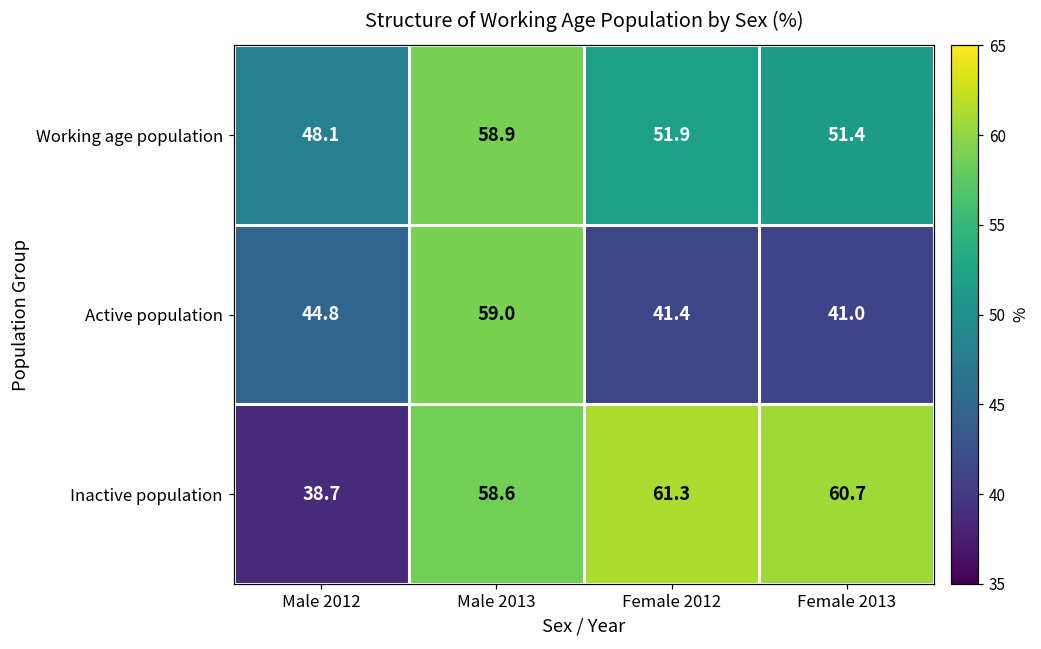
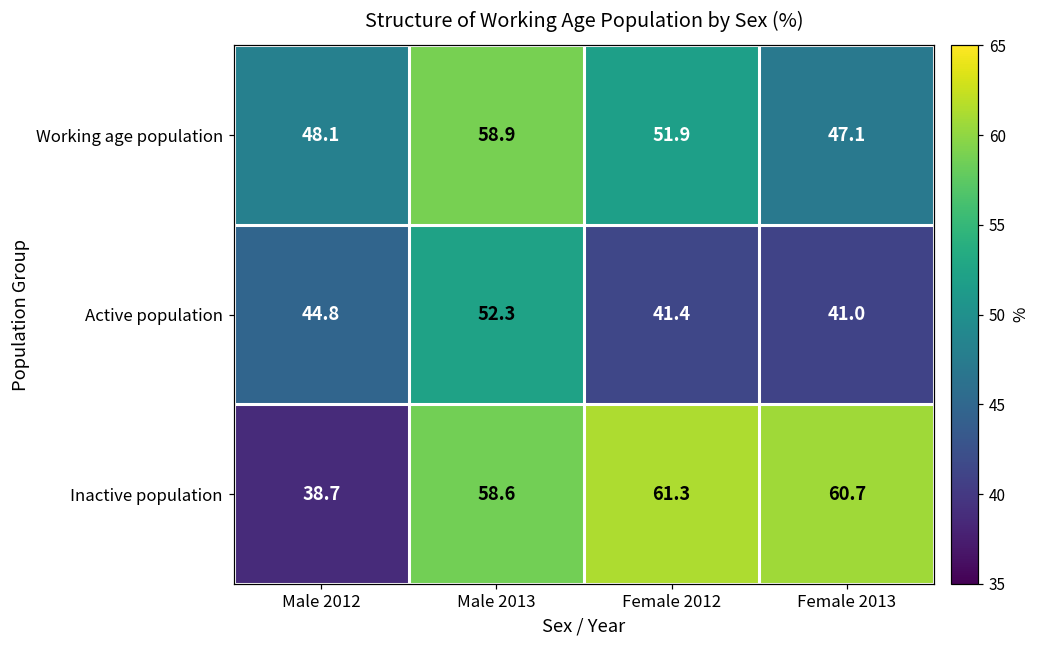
  {
    "Working age population": {
      "Male 2012": 48.1,
      "Male 2013": 58.9,
      "Female 2012": 51.9,
-     "Female 2013": 51.4
+     "Female 2013": 47.1
    },
    "Active population": {
      "Male 2012": 44.8,
-     "Male 2013": 59.0,
+     "Male 2013": 52.3,
      "Female 2012": 41.4,
      "Female 2013": 41.0
    },
    "Inactive population": {
      "Male 2012": 38.7,
      "Male 2013": 58.6,
      "Female 2012": 61.3,
      "Female 2013": 60.7
    }
  }
